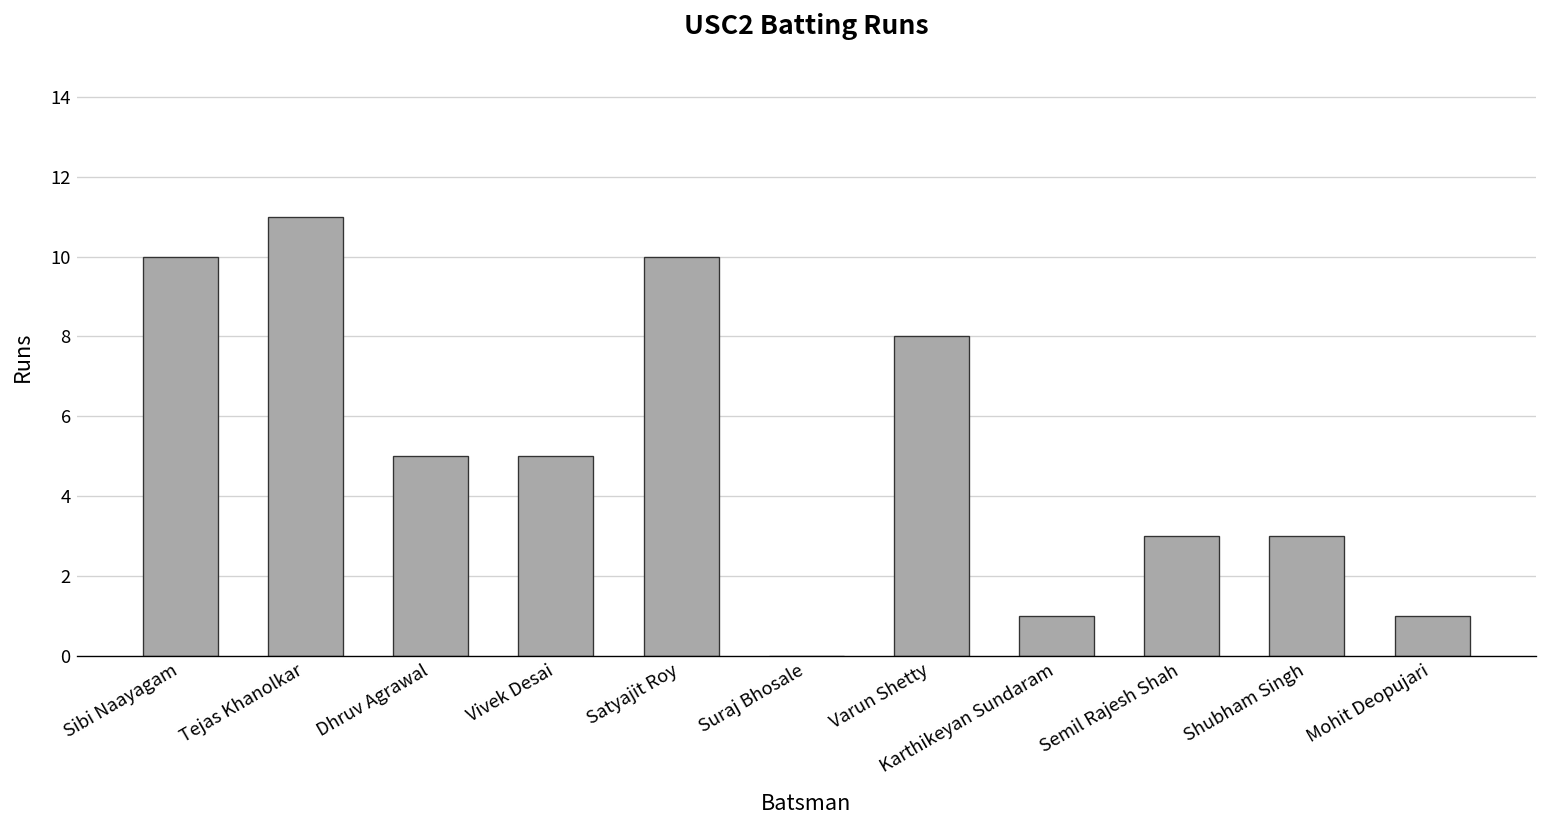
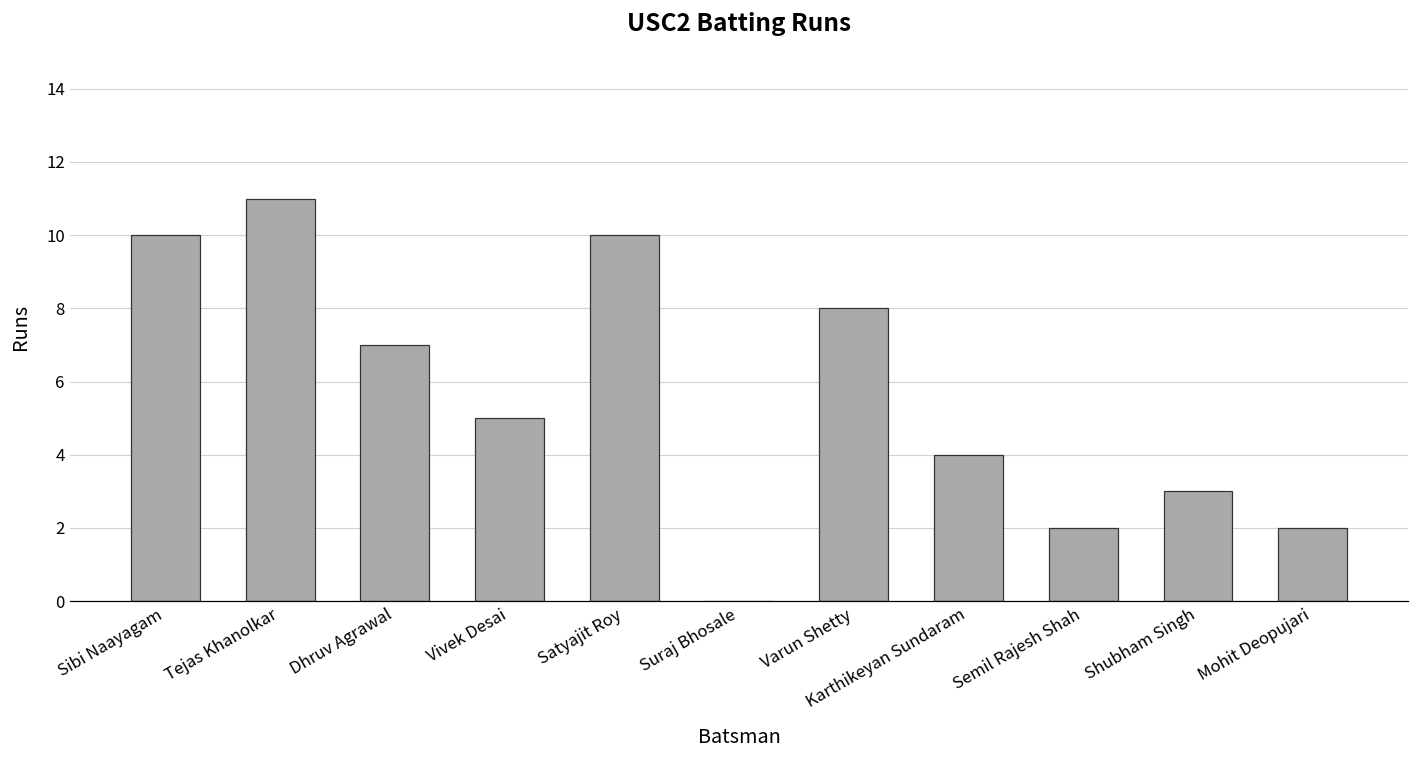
  {
    "Sibi Naayagam": 10,
    "Tejas Khanolkar": 11,
-   "Dhruv Agrawal": 5,
+   "Dhruv Agrawal": 7,
    "Vivek Desai": 5,
    "Satyajit Roy": 10,
    "Suraj Bhosale": 0,
    "Varun Shetty": 8,
-   "Karthikeyan Sundaram": 1,
-   "Semil Rajesh Shah": 3,
+   "Karthikeyan Sundaram": 4,
+   "Semil Rajesh Shah": 2,
    "Shubham Singh": 3,
-   "Mohit Deopujari": 1
+   "Mohit Deopujari": 2
  }
